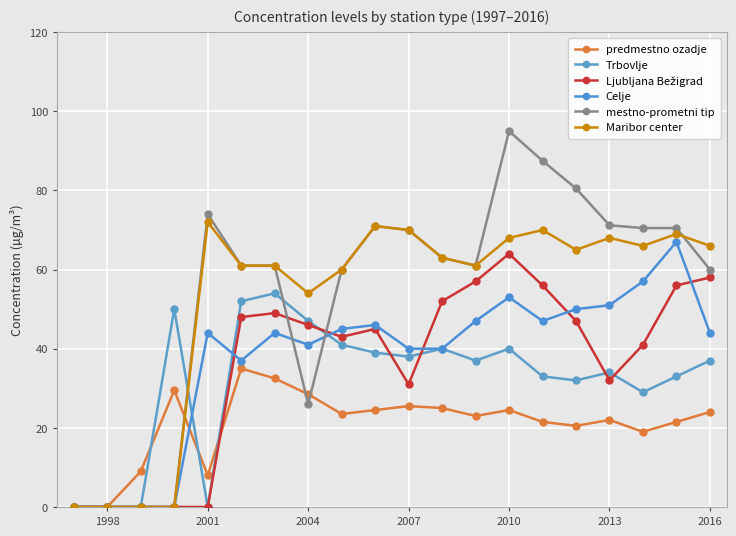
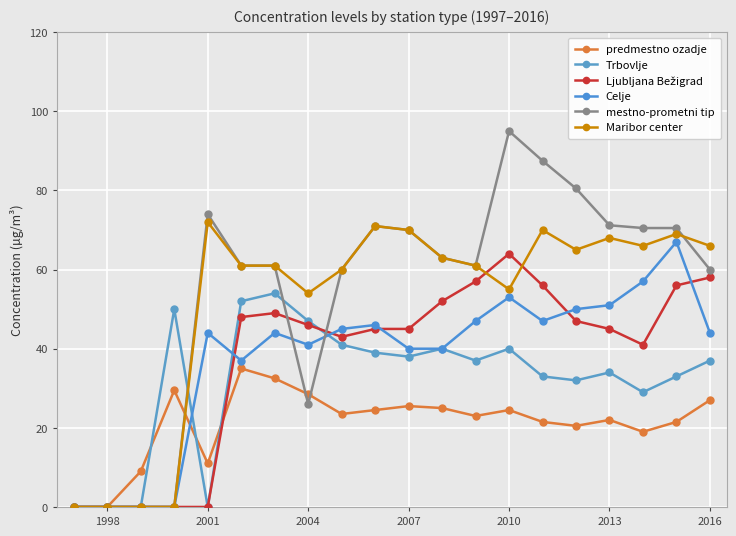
  {
    "predmestno ozadje": {
-     "2001": 8,
+     "2001": 11,
      "2004": 29,
      "2007": 26,
      "2010": 25,
      "2013": 22,
-     "2016": 24
+     "2016": 27
    },
    "Ljubljana Bežigrad": {
      "2004": 46,
-     "2007": 31,
+     "2007": 45,
      "2010": 64,
-     "2013": 32,
+     "2013": 45,
      "2016": 58
    },
    "mestno-prometni tip": {
      "2001": 74,
      "2004": 26,
      "2010": 95,
      "2013": 71,
      "2016": 60
    },
    "Maribor center": {
      "2001": 72,
      "2004": 54,
-     "2010": 68,
+     "2010": 55,
      "2013": 68,
      "2016": 66
    }
  }
